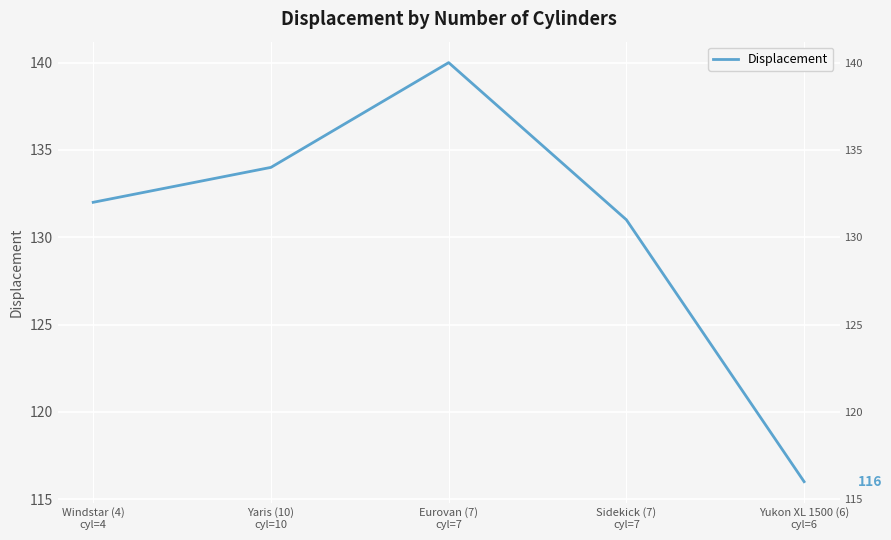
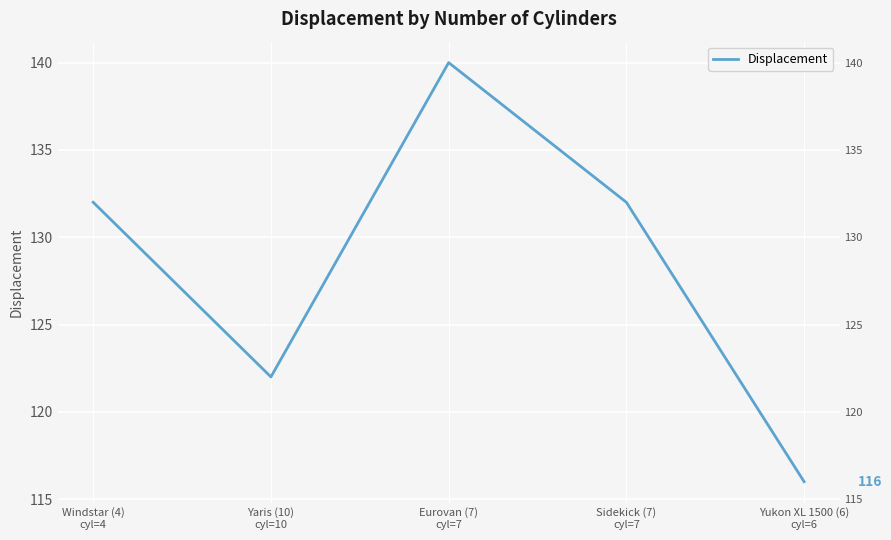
  {
    "Windstar (4) cyl=4": 132,
-   "Yaris (10) cyl=10": 134,
+   "Yaris (10) cyl=10": 122,
    "Eurovan (7) cyl=7": 140,
-   "Sidekick (7) cyl=7": 131,
+   "Sidekick (7) cyl=7": 132,
    "Yukon XL 1500 (6) cyl=6": 116
  }
